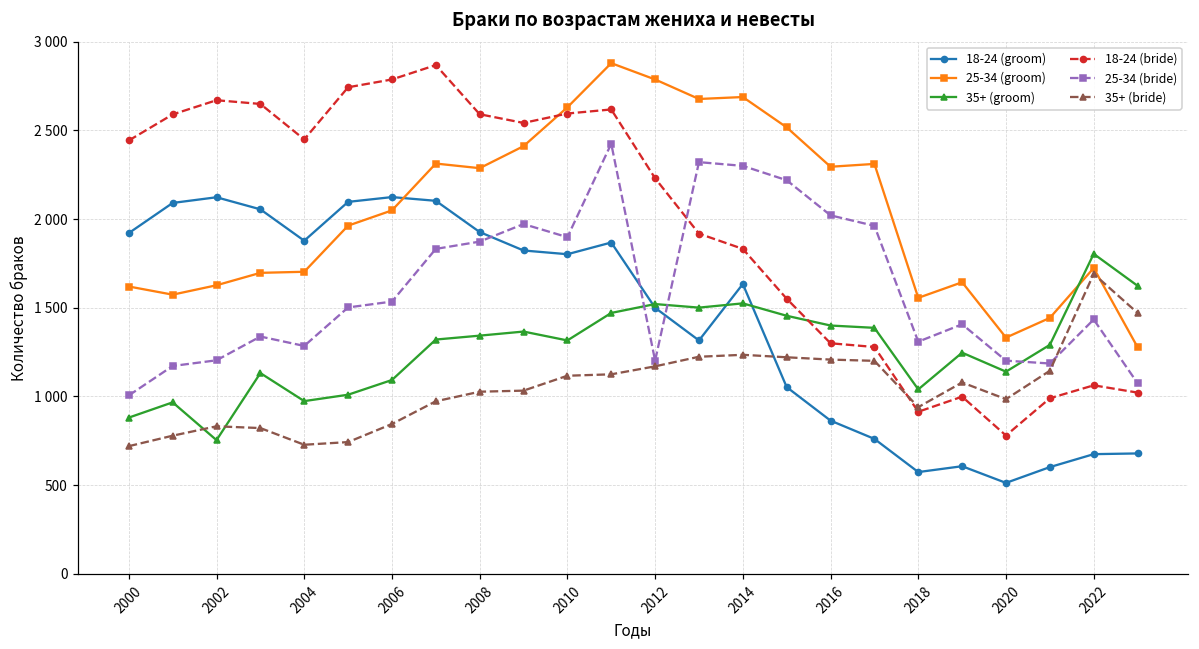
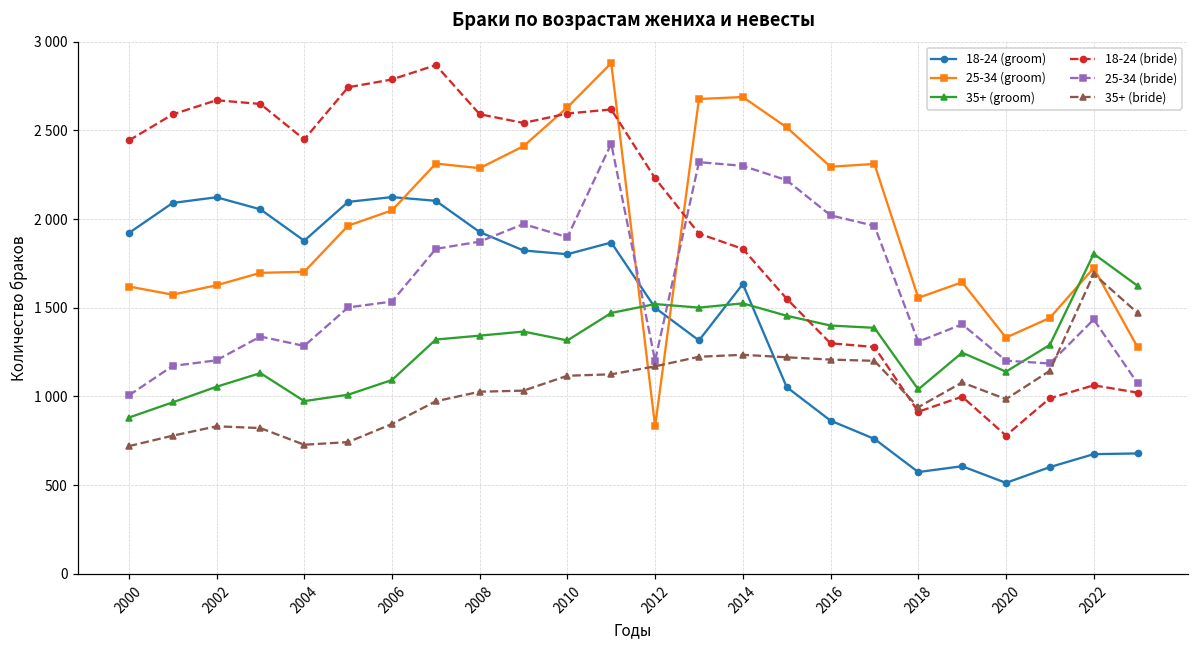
  {
    "18-24 (groom)": {
      "2000": 1920,
      "2002": 2120,
      "2004": 1880,
      "2006": 2120,
      "2008": 1930,
      "2010": 1800,
      "2012": 1500,
      "2014": 1630,
      "2016": 860,
      "2018": 570,
      "2020": 510,
      "2022": 680
    },
    "25-34 (groom)": {
      "2000": 1620,
      "2002": 1630,
      "2004": 1700,
      "2006": 2050,
      "2008": 2290,
      "2010": 2630,
-     "2012": 2790,
+     "2012": 830,
      "2014": 2690,
      "2016": 2300,
      "2018": 1560,
      "2020": 1330,
      "2022": 1720
    },
    "35+ (groom)": {
      "2000": 880,
-     "2002": 750,
+     "2002": 1060,
      "2004": 970,
      "2006": 1090,
      "2008": 1340,
      "2010": 1320,
      "2012": 1520,
      "2014": 1530,
      "2016": 1400,
      "2018": 1040,
      "2020": 1140,
      "2022": 1800
    },
    "18-24 (bride)": {
      "2000": 2440,
      "2002": 2670,
      "2004": 2450,
      "2006": 2790,
      "2008": 2590,
      "2010": 2600,
      "2012": 2230,
      "2014": 1830,
      "2016": 1300,
      "2018": 910,
      "2020": 780,
      "2022": 1060
    },
    "25-34 (bride)": {
      "2000": 1010,
      "2002": 1200,
      "2004": 1290,
      "2006": 1540,
      "2008": 1870,
      "2010": 1900,
      "2012": 1200,
      "2014": 2300,
      "2016": 2020,
      "2018": 1310,
      "2020": 1200,
      "2022": 1430
    },
    "35+ (bride)": {
      "2000": 720,
      "2002": 830,
      "2004": 730,
      "2006": 850,
      "2008": 1030,
      "2010": 1120,
      "2012": 1170,
      "2014": 1240,
      "2016": 1210,
      "2018": 940,
      "2020": 990,
      "2022": 1690
    }
  }
